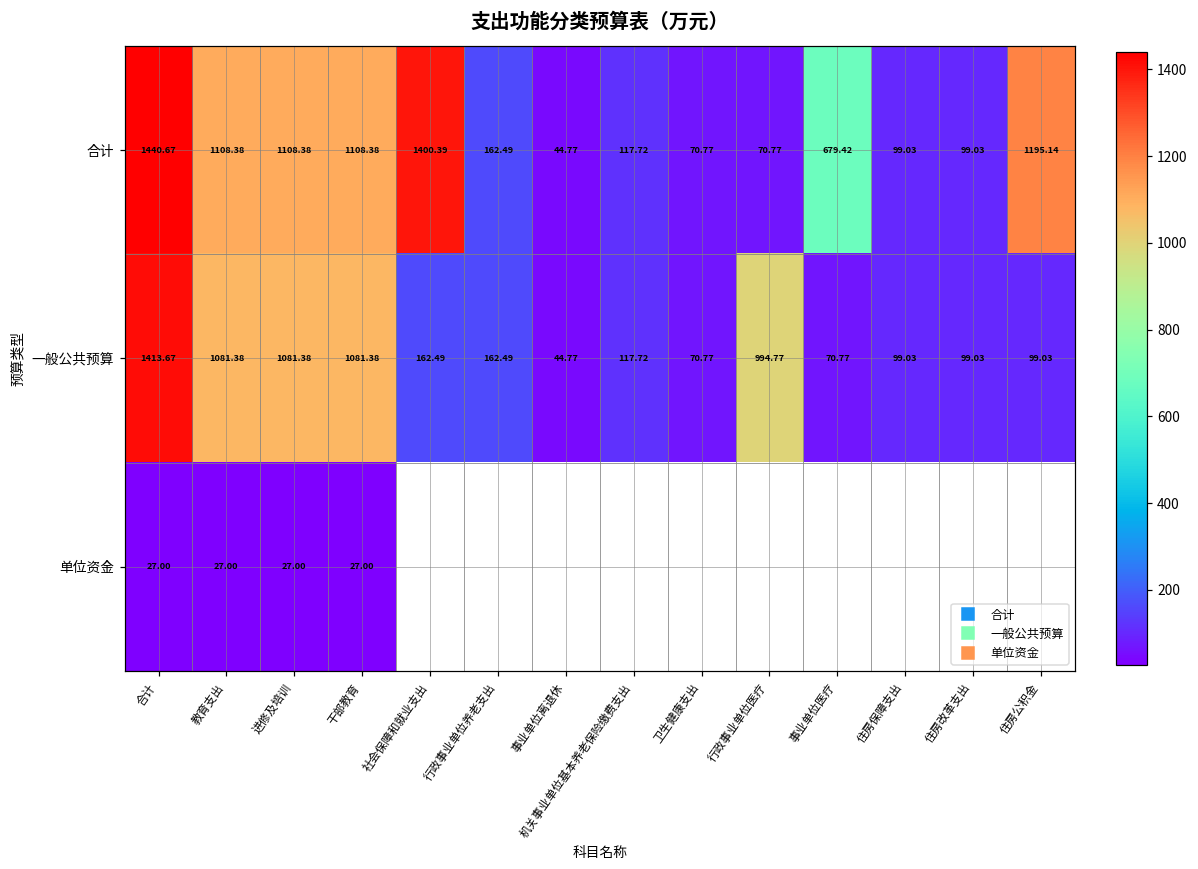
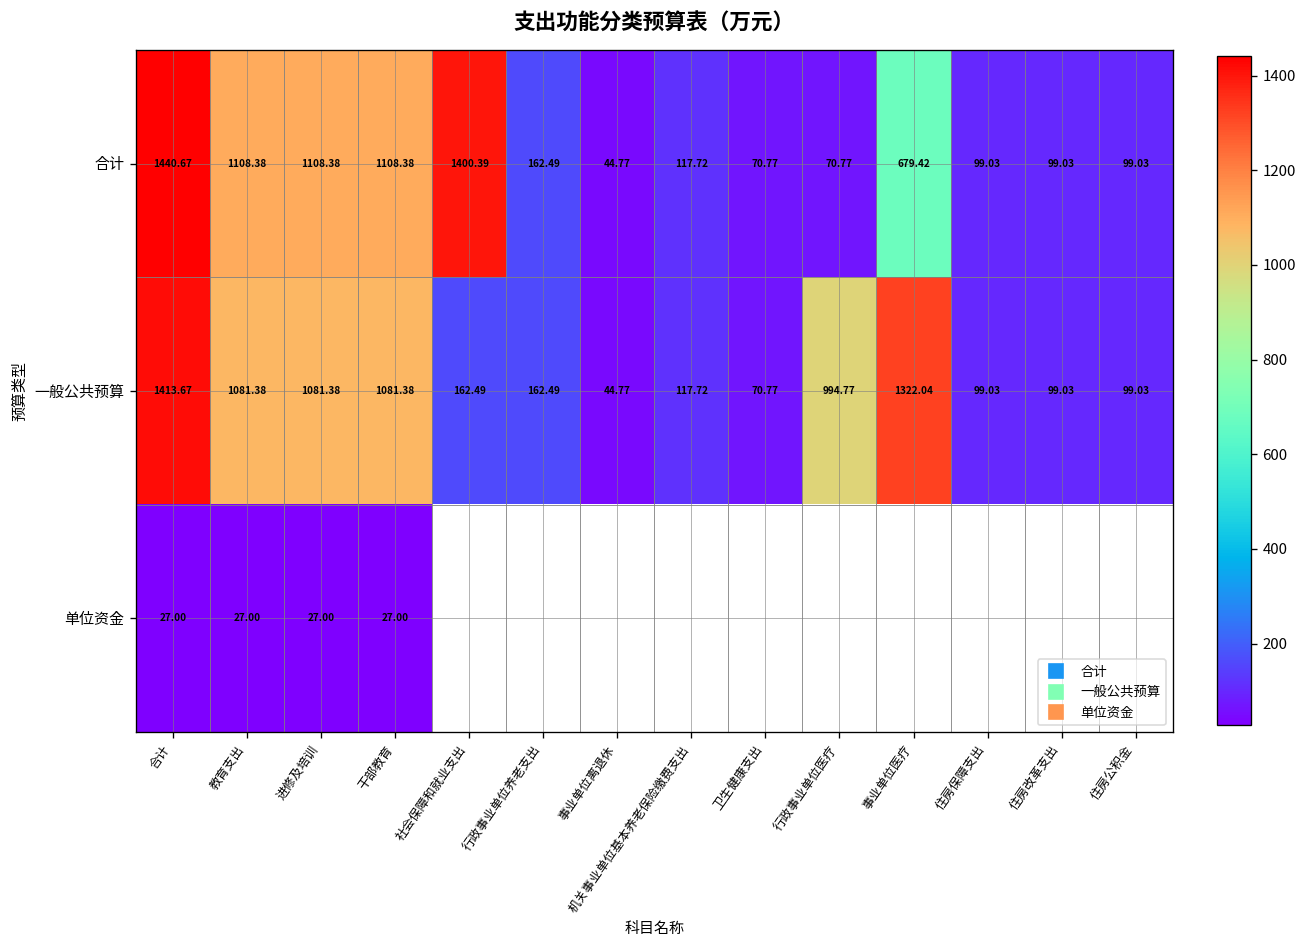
  {
    "合计": {
      "合计": 1440.67,
      "教育支出": 1108.38,
      "进修及培训": 1108.38,
      "干部教育": 1108.38,
      "社会保障和就业支出": 1400.39,
      "行政事业单位养老支出": 162.49,
      "事业单位离退休": 44.77,
      "机关事业单位基本养老保险缴费支出": 117.72,
      "卫生健康支出": 70.77,
      "行政事业单位医疗": 70.77,
      "事业单位医疗": 679.42,
      "住房保障支出": 99.03,
      "住房改革支出": 99.03,
-     "住房公积金": 1195.14
+     "住房公积金": 99.03
    },
    "一般公共预算": {
      "合计": 1413.67,
      "教育支出": 1081.38,
      "进修及培训": 1081.38,
      "干部教育": 1081.38,
      "社会保障和就业支出": 162.49,
      "行政事业单位养老支出": 162.49,
      "事业单位离退休": 44.77,
      "机关事业单位基本养老保险缴费支出": 117.72,
      "卫生健康支出": 70.77,
      "行政事业单位医疗": 994.77,
-     "事业单位医疗": 70.77,
+     "事业单位医疗": 1322.04,
      "住房保障支出": 99.03,
      "住房改革支出": 99.03,
      "住房公积金": 99.03
    },
    "单位资金": {
      "合计": 27.00,
      "教育支出": 27.00,
      "进修及培训": 27.00,
      "干部教育": 27.00
    }
  }
